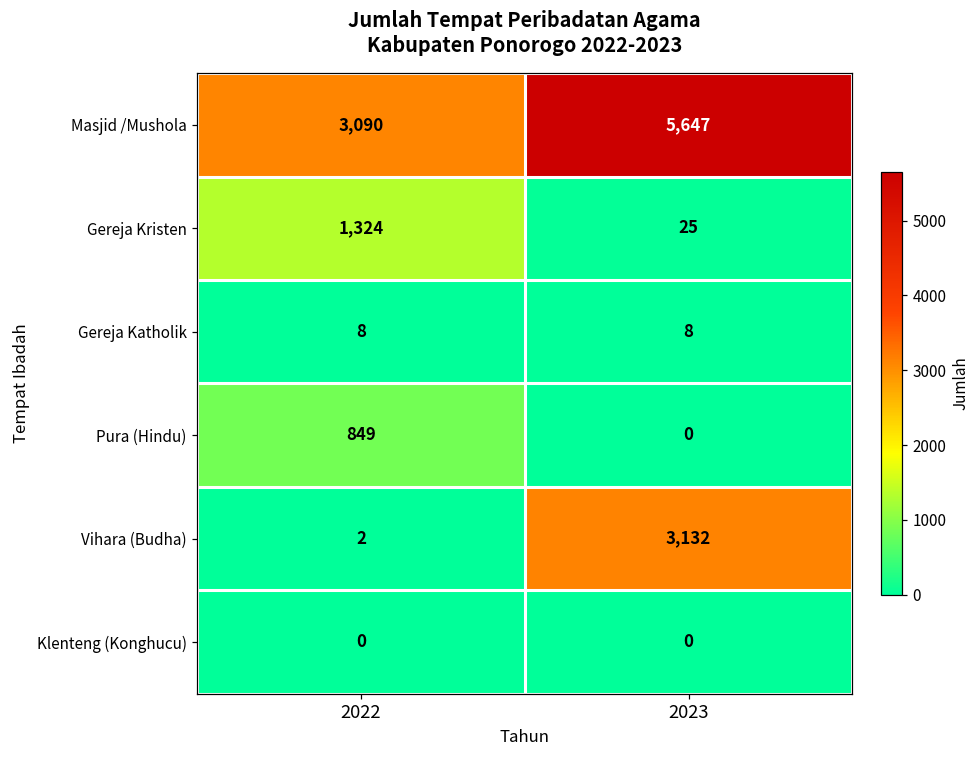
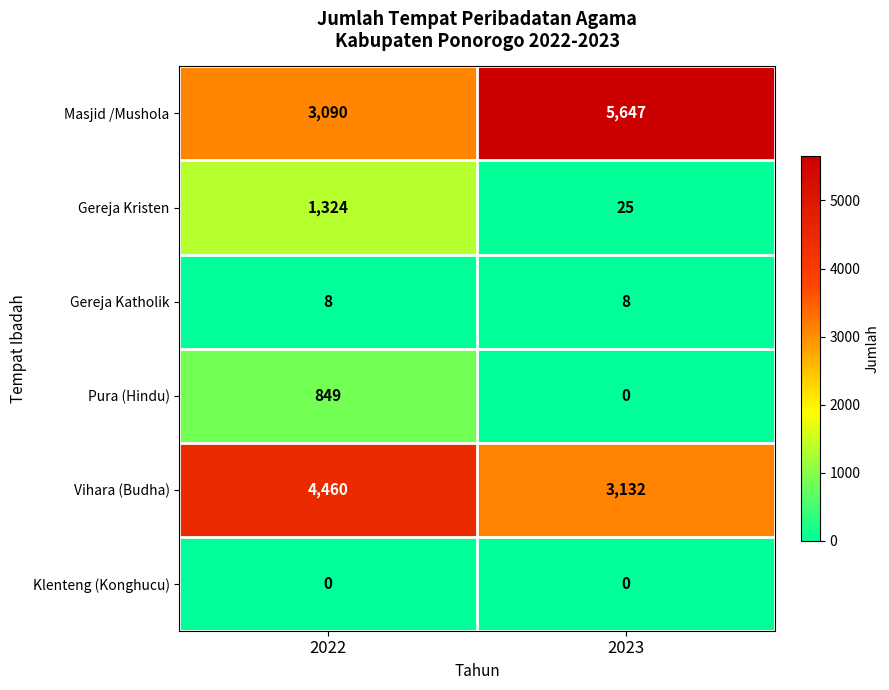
  {
    "Masjid /Mushola": {
      "2022": "3,090",
      "2023": "5,647"
    },
    "Gereja Kristen": {
      "2022": "1,324",
      "2023": "25"
    },
    "Gereja Katholik": {
      "2022": "8",
      "2023": "8"
    },
    "Pura (Hindu)": {
      "2022": "849",
      "2023": "0"
    },
    "Vihara (Budha)": {
-     "2022": "2",
+     "2022": "4,460",
      "2023": "3,132"
    },
    "Klenteng (Konghucu)": {
      "2022": "0",
      "2023": "0"
    }
  }
